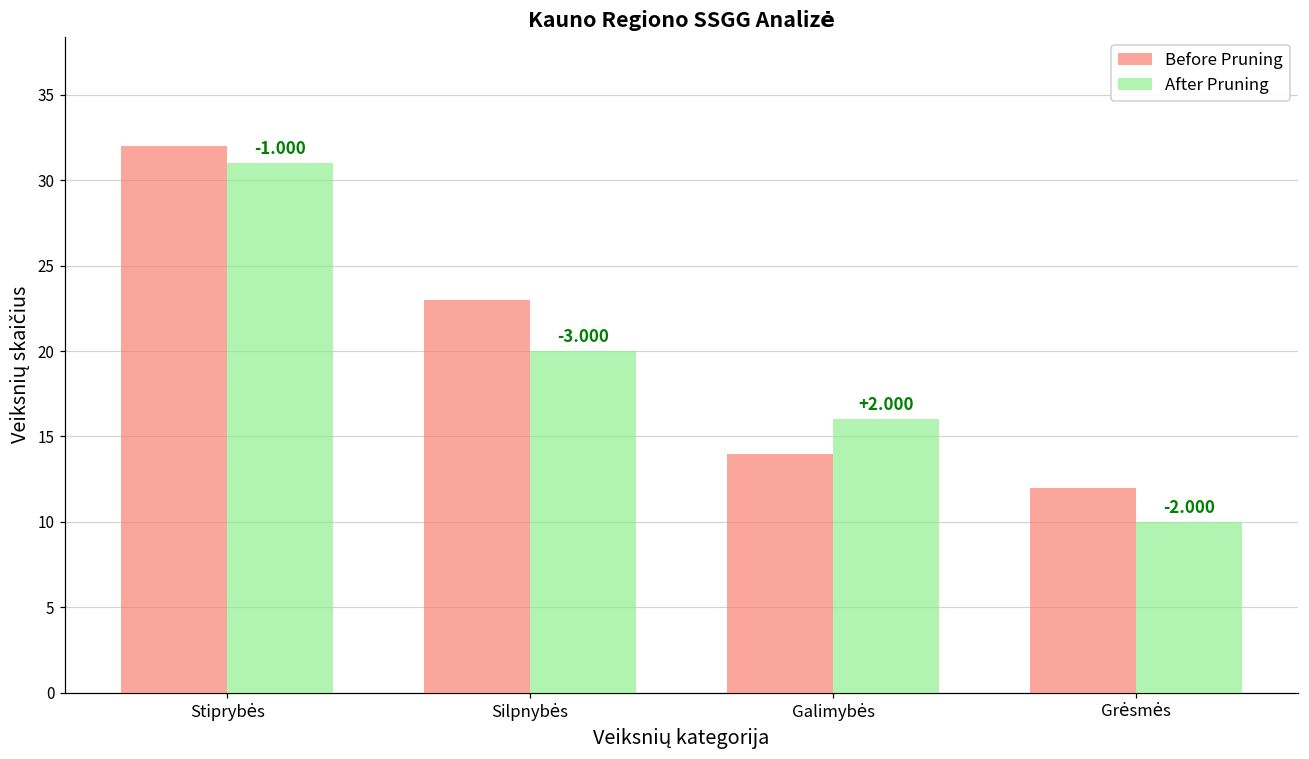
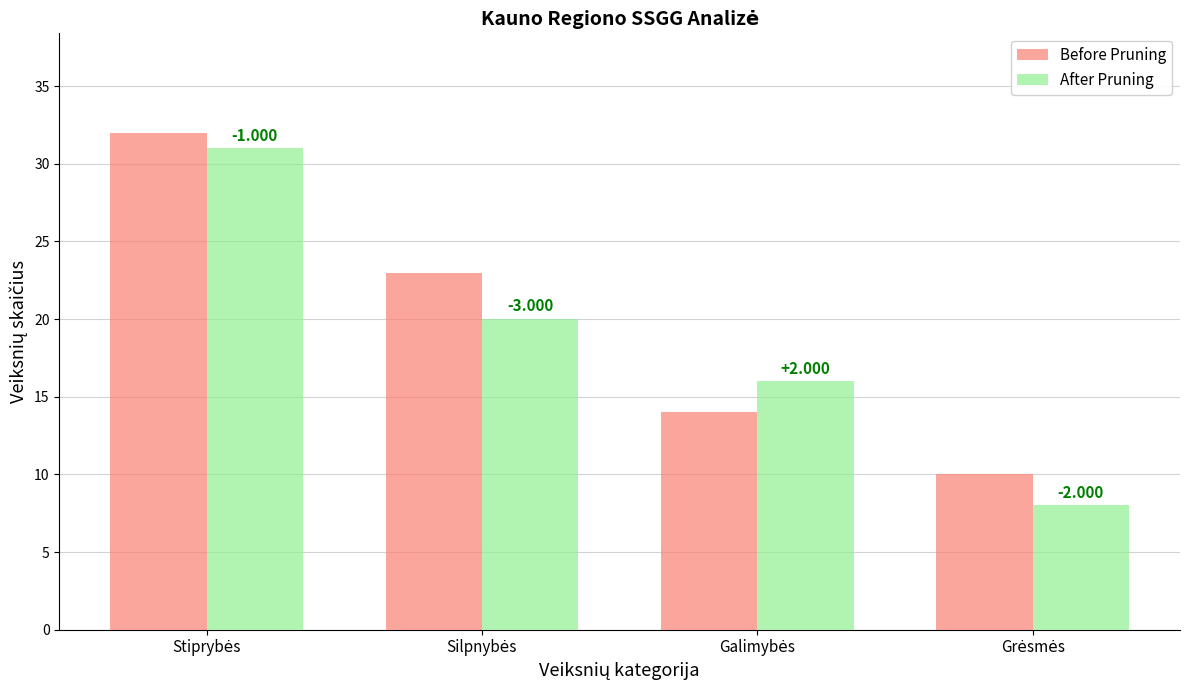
  {
    "Before Pruning": {
      "Stiprybės": 32,
      "Silpnybės": 23,
      "Galimybės": 14,
-     "Grėsmės": 12
+     "Grėsmės": 10
    },
    "After Pruning": {
-     "Grėsmės": 10
+     "Grėsmės": 8
    }
  }
